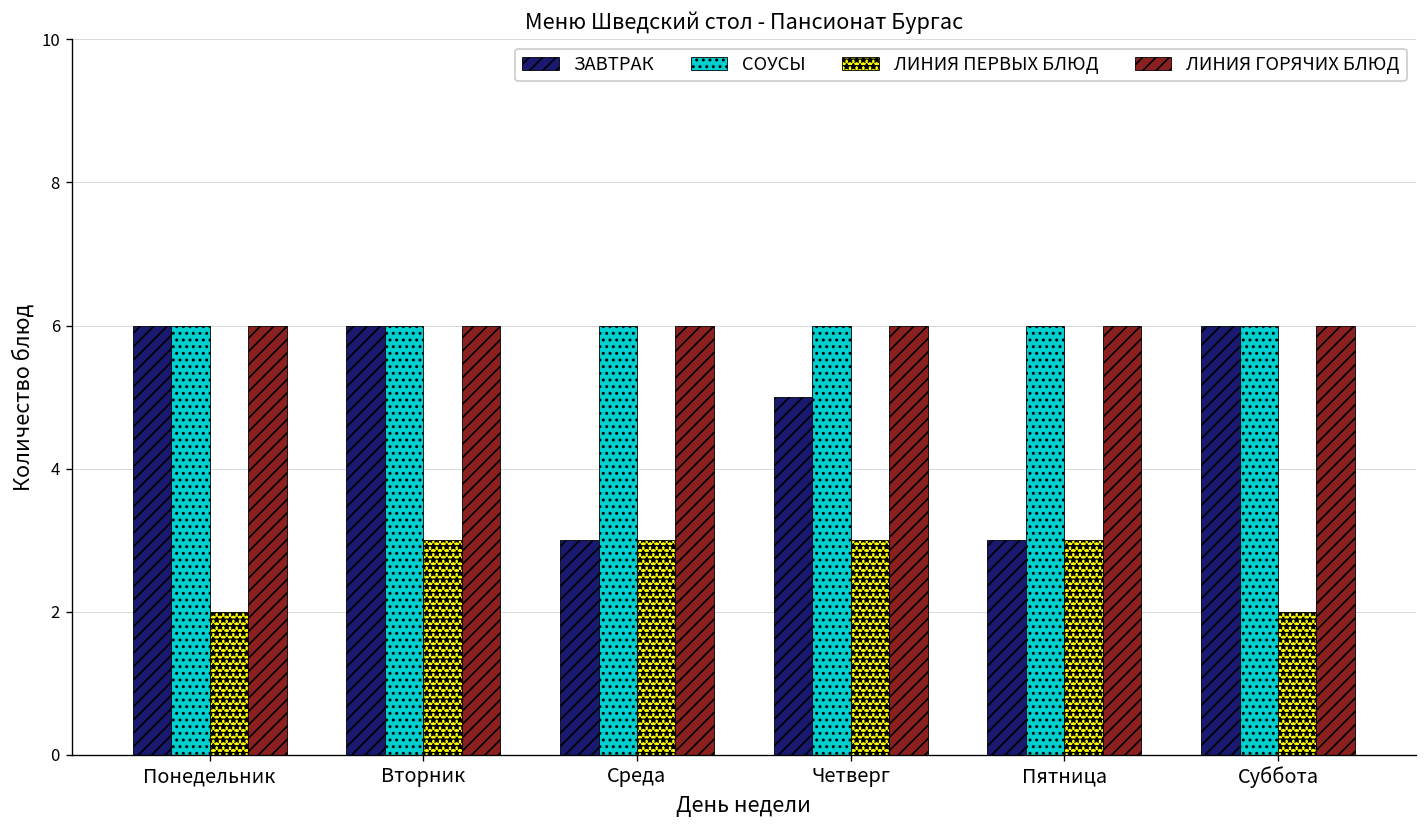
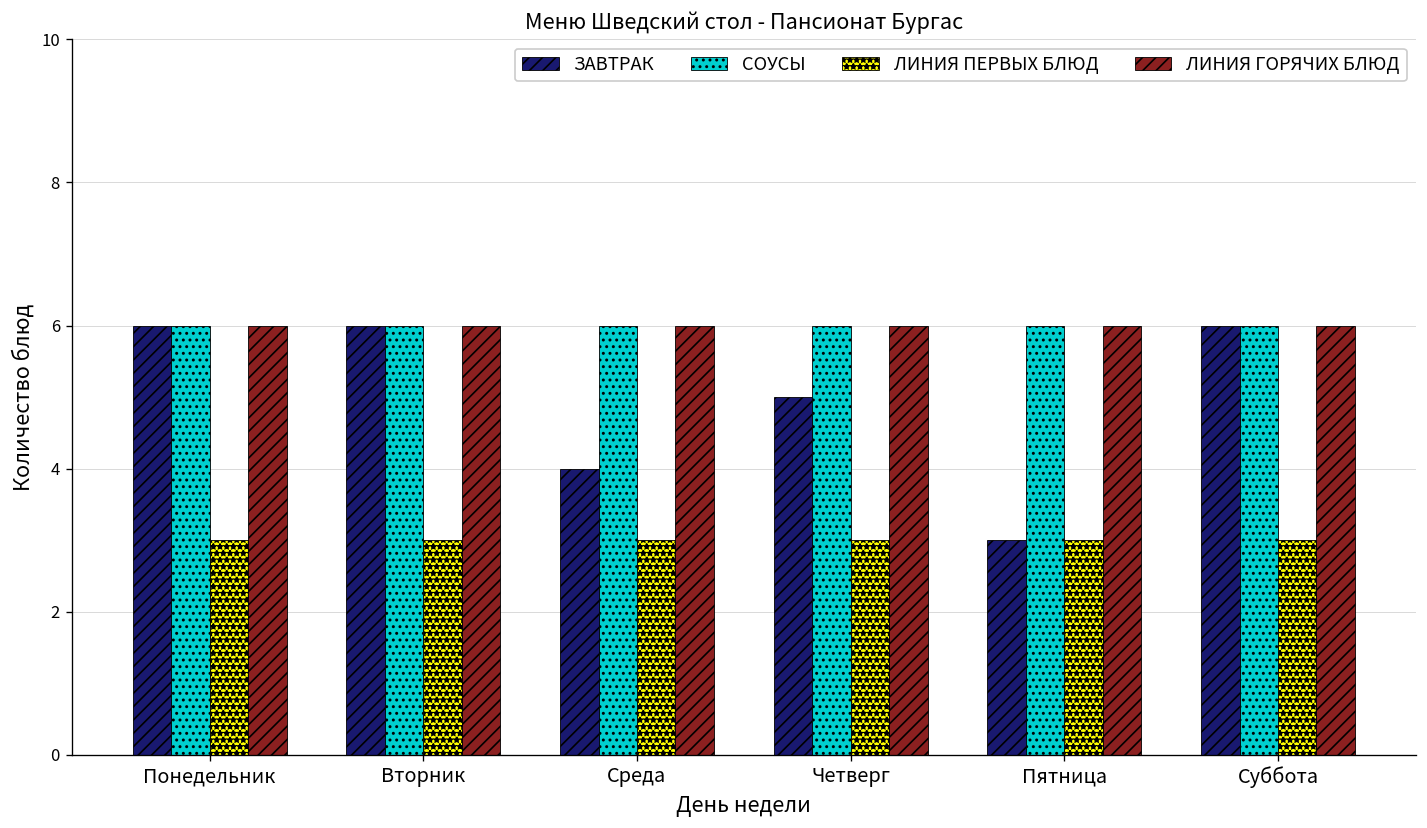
  {
    "ЗАВТРАК": {
      "Понедельник": 6,
      "Вторник": 6,
-     "Среда": 3,
+     "Среда": 4,
      "Четверг": 5,
      "Пятница": 3,
      "Суббота": 6
    },
    "СОУСЫ": {
      "Понедельник": 6,
      "Вторник": 6,
      "Среда": 6,
      "Четверг": 6,
      "Пятница": 6,
      "Суббота": 6
    },
    "ЛИНИЯ ПЕРВЫХ БЛЮД": {
-     "Понедельник": 2,
+     "Понедельник": 3,
      "Вторник": 3,
      "Среда": 3,
      "Четверг": 3,
      "Пятница": 3,
-     "Суббота": 2
+     "Суббота": 3
    },
    "ЛИНИЯ ГОРЯЧИХ БЛЮД": {
      "Понедельник": 6,
      "Вторник": 6,
      "Среда": 6,
      "Четверг": 6,
      "Пятница": 6,
      "Суббота": 6
    }
  }
